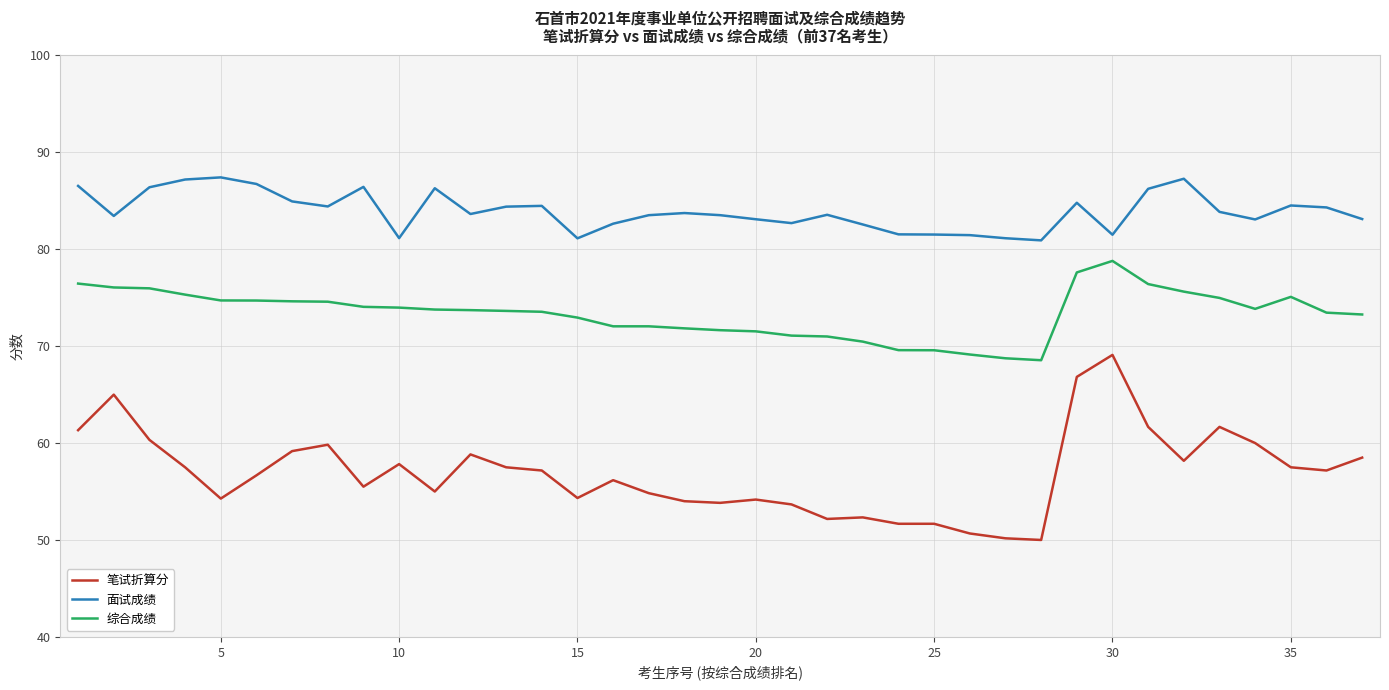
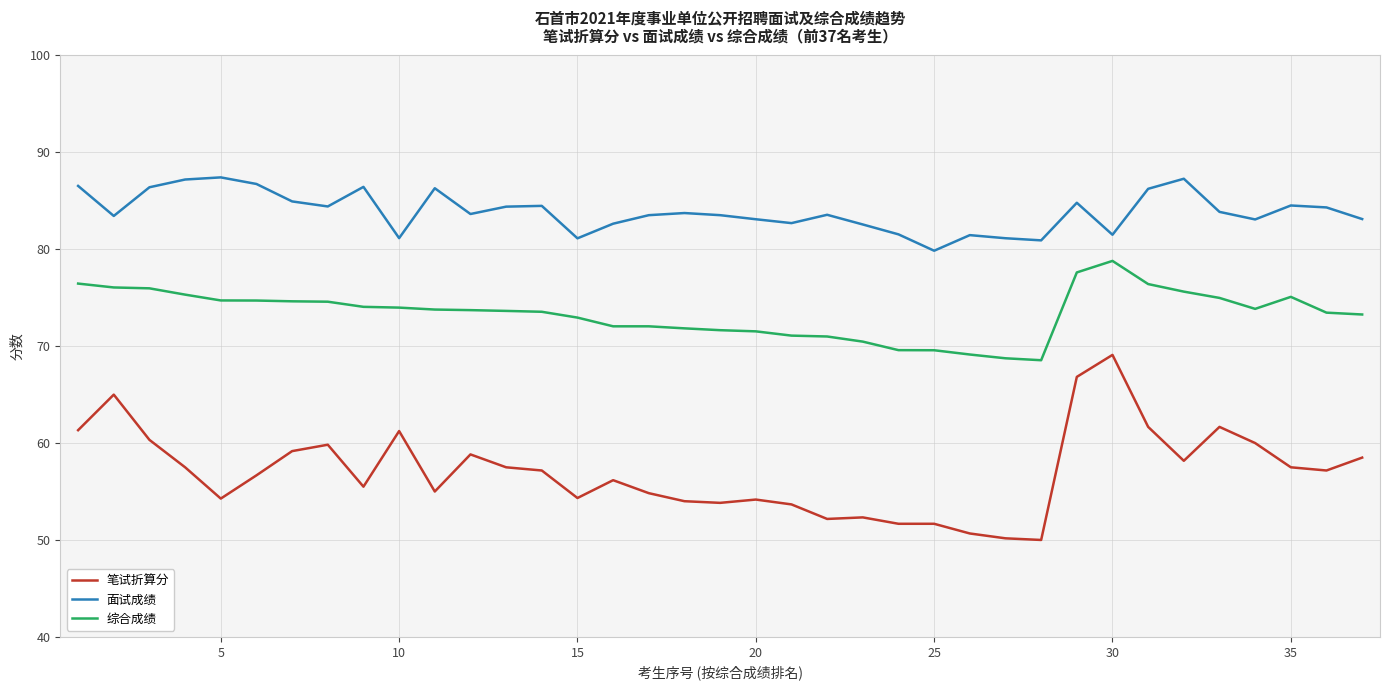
  {
    "笔试折算分": {
      "5": 54,
-     "10": 58,
+     "10": 61,
      "15": 54,
      "20": 54,
      "25": 52,
      "30": 69,
      "35": 58
    },
    "面试成绩": {
      "5": 87,
      "10": 81,
      "15": 81,
      "20": 83,
-     "25": 82,
+     "25": 80,
      "30": 82,
      "35": 85
    },
    "综合成绩": {
      "5": 75,
      "10": 74,
      "15": 73,
      "20": 72,
      "25": 70,
      "30": 79,
      "35": 75
    }
  }
